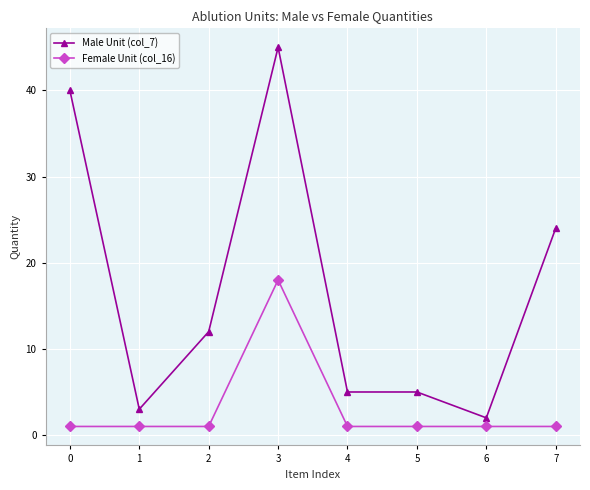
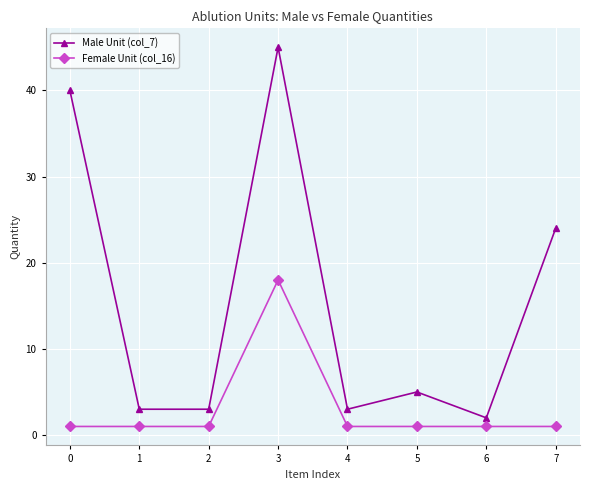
  {
    "Male Unit (col_7)": {
      "0": 40,
      "1": 3,
-     "2": 12,
+     "2": 3,
      "3": 45,
-     "4": 5,
+     "4": 3,
      "5": 5,
      "6": 2,
      "7": 24
    },
    "Female Unit (col_16)": {
      "0": 1,
      "1": 1,
      "2": 1,
      "3": 18,
      "4": 1,
      "5": 1,
      "6": 1,
      "7": 1
    }
  }
